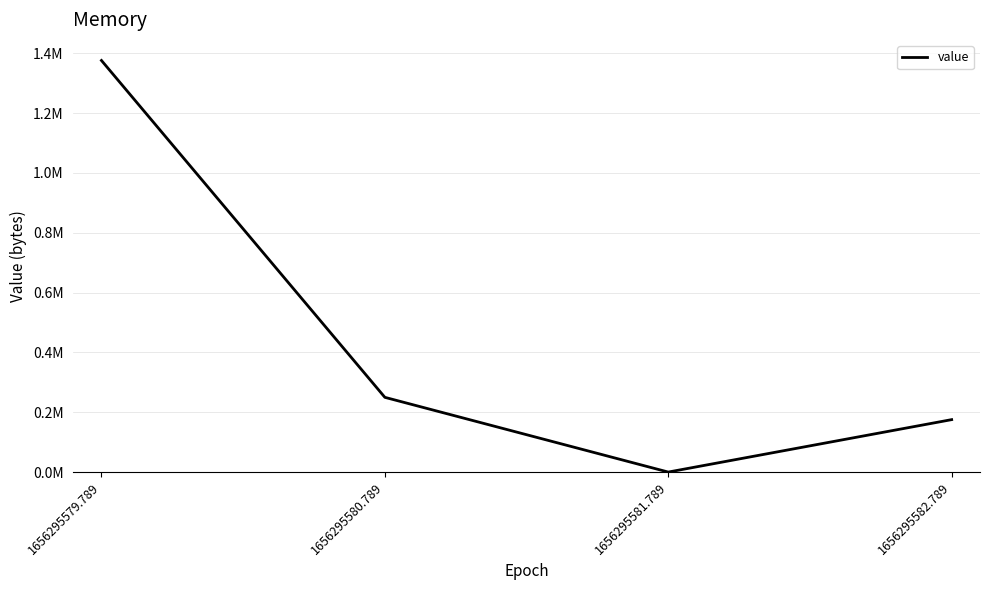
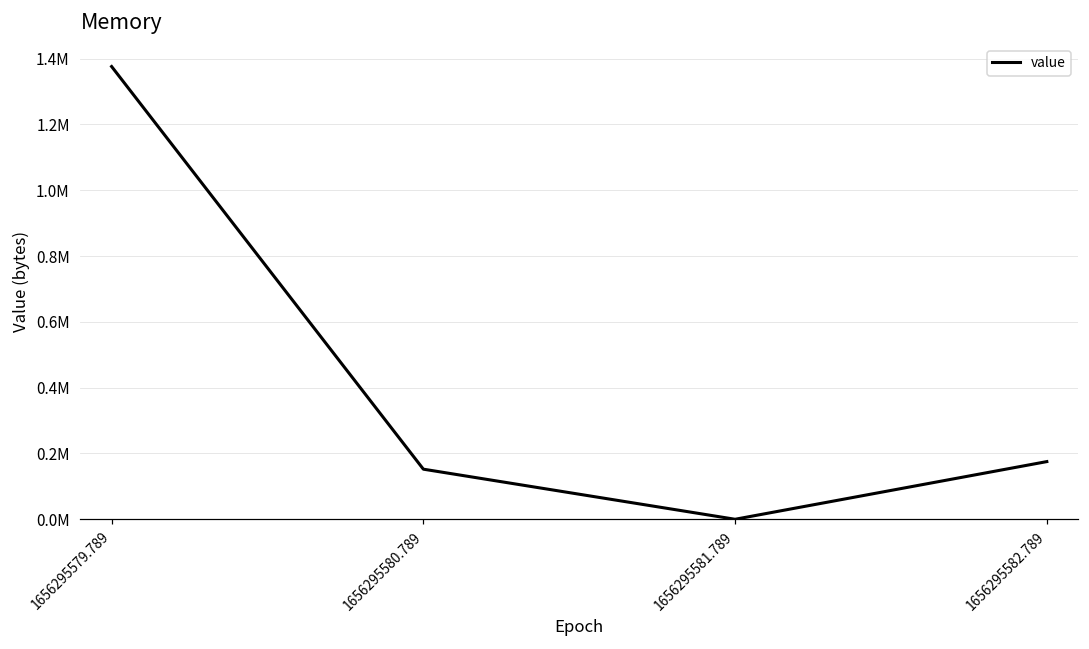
  {
    "1656295579.789": 1380000,
-   "1656295580.789": 250000,
+   "1656295580.789": 150000,
    "1656295581.789": 0,
    "1656295582.789": 180000
  }
